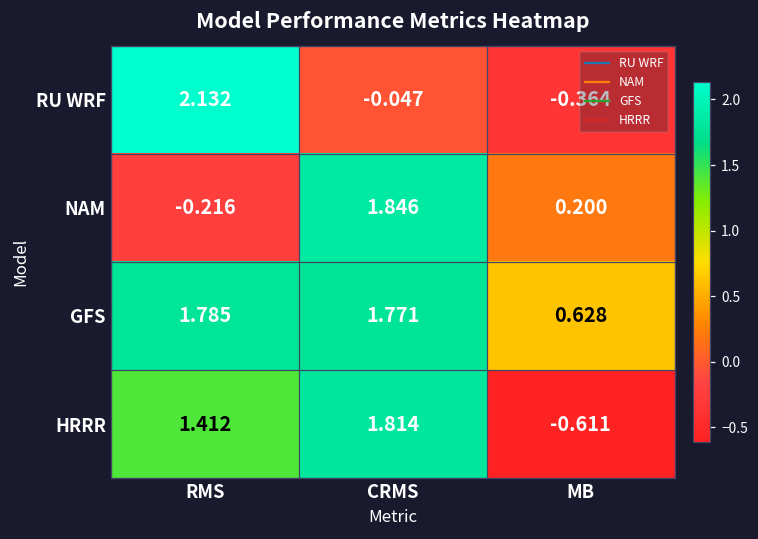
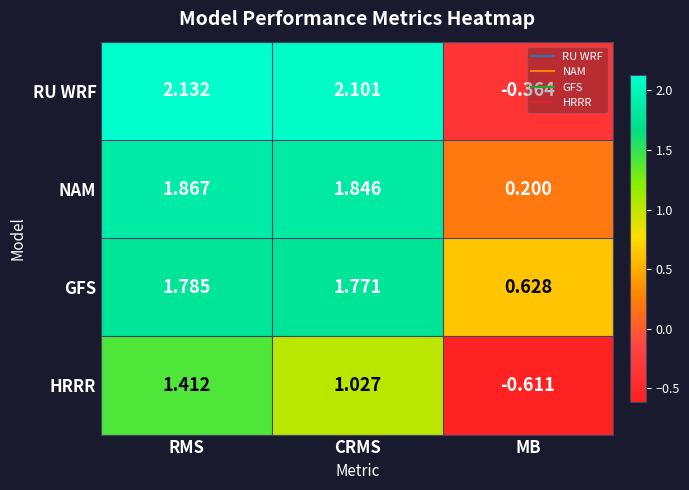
  {
    "RU WRF": {
      "RMS": 2.132,
-     "CRMS": -0.047
+     "CRMS": 2.101
    },
    "NAM": {
-     "RMS": -0.216,
+     "RMS": 1.867,
      "CRMS": 1.846,
      "MB": 0.200
    },
    "GFS": {
      "RMS": 1.785,
      "CRMS": 1.771,
      "MB": 0.628
    },
    "HRRR": {
      "RMS": 1.412,
-     "CRMS": 1.814,
+     "CRMS": 1.027,
      "MB": -0.611
    }
  }
